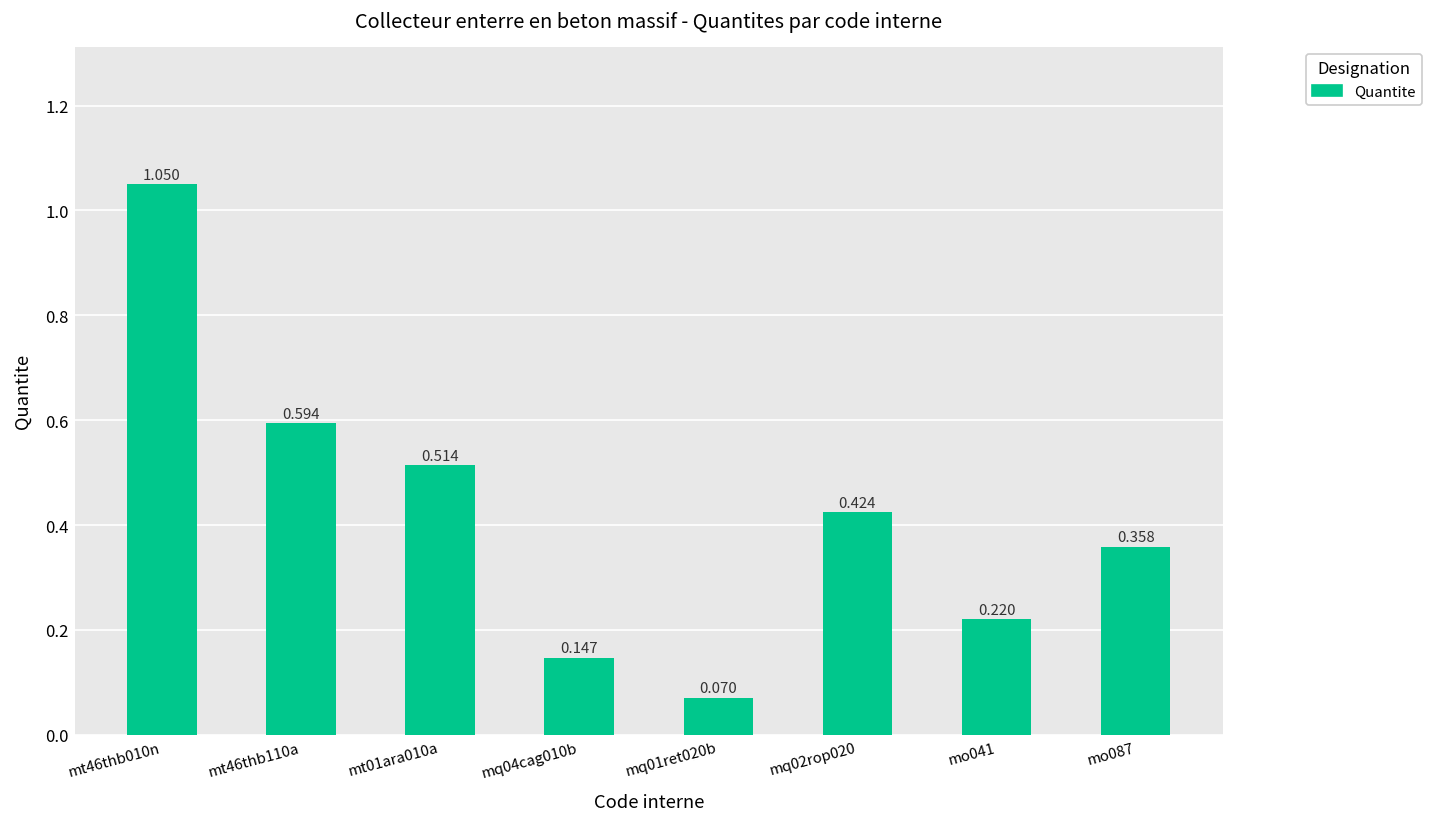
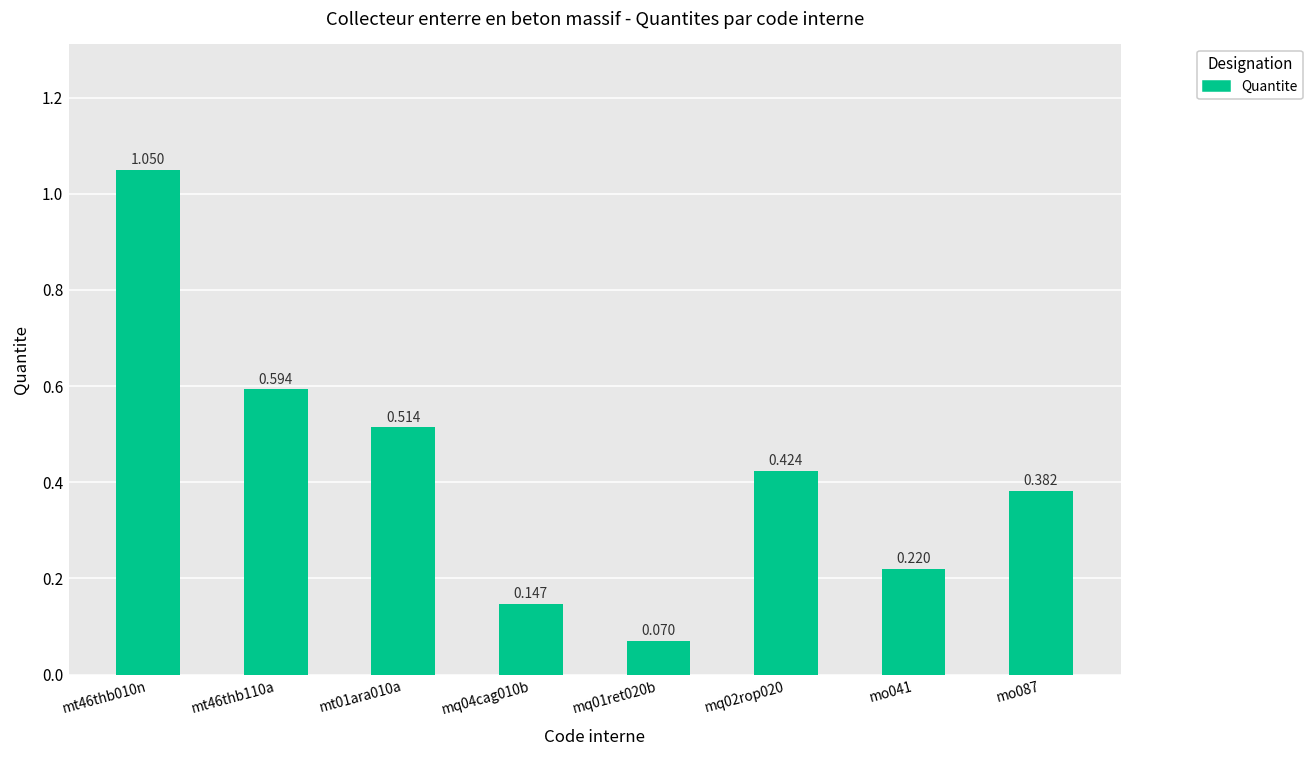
  {
    "mt46thb010n": 1.050,
    "mt46thb110a": 0.594,
    "mt01ara010a": 0.514,
    "mq04cag010b": 0.147,
    "mq01ret020b": 0.070,
    "mq02rop020": 0.424,
    "mo041": 0.220,
-   "mo087": 0.358
+   "mo087": 0.382
  }
